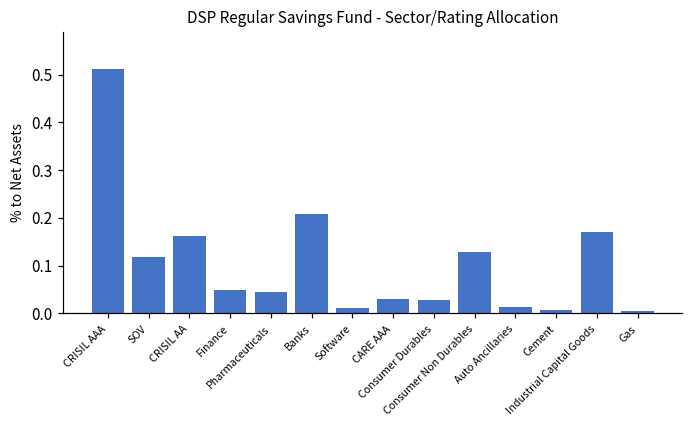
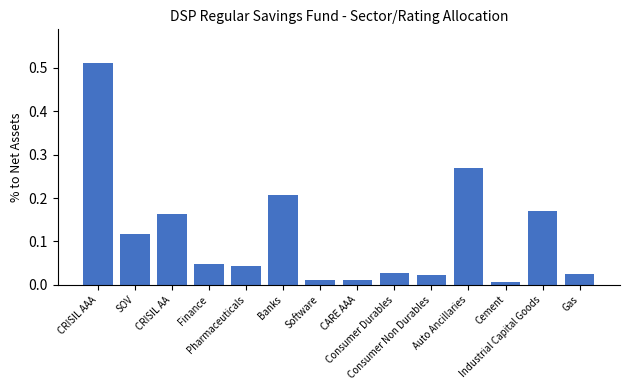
  {
    "CRISIL AAA": 0.51,
    "SOV": 0.12,
    "CRISIL AA": 0.16,
    "Finance": 0.05,
    "Pharmaceuticals": 0.04,
    "Banks": 0.21,
    "Software": 0.01,
-   "CARE AAA": 0.03,
+   "CARE AAA": 0.01,
    "Consumer Durables": 0.03,
-   "Consumer Non Durables": 0.13,
-   "Auto Ancillaries": 0.01,
+   "Consumer Non Durables": 0.02,
+   "Auto Ancillaries": 0.27,
    "Cement": 0.01,
    "Industrial Capital Goods": 0.17,
-   "Gas": 0.00
+   "Gas": 0.02
  }
